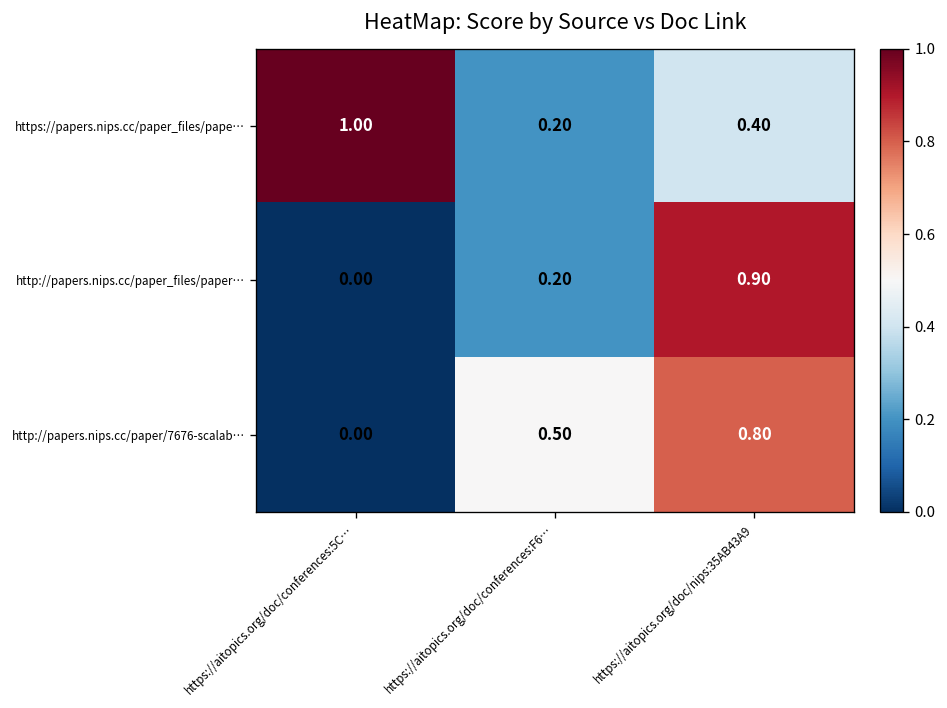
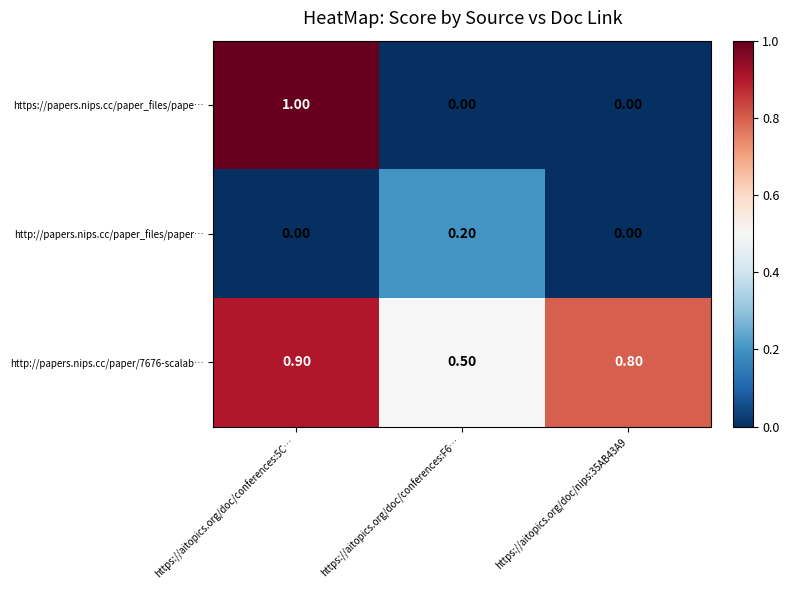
  {
    "https://papers.nips.cc/paper_files/pape…": {
      "https://aitopics.org/doc/conferences:5C…": 1.00,
-     "https://aitopics.org/doc/conferences:F6…": 0.20,
-     "https://aitopics.org/doc/nips:35AB43A9": 0.40
+     "https://aitopics.org/doc/conferences:F6…": 0.00,
+     "https://aitopics.org/doc/nips:35AB43A9": 0.00
    },
    "http://papers.nips.cc/paper_files/paper…": {
      "https://aitopics.org/doc/conferences:5C…": 0.00,
      "https://aitopics.org/doc/conferences:F6…": 0.20,
-     "https://aitopics.org/doc/nips:35AB43A9": 0.90
+     "https://aitopics.org/doc/nips:35AB43A9": 0.00
    },
    "http://papers.nips.cc/paper/7676-scalab…": {
-     "https://aitopics.org/doc/conferences:5C…": 0.00,
+     "https://aitopics.org/doc/conferences:5C…": 0.90,
      "https://aitopics.org/doc/conferences:F6…": 0.50,
      "https://aitopics.org/doc/nips:35AB43A9": 0.80
    }
  }
